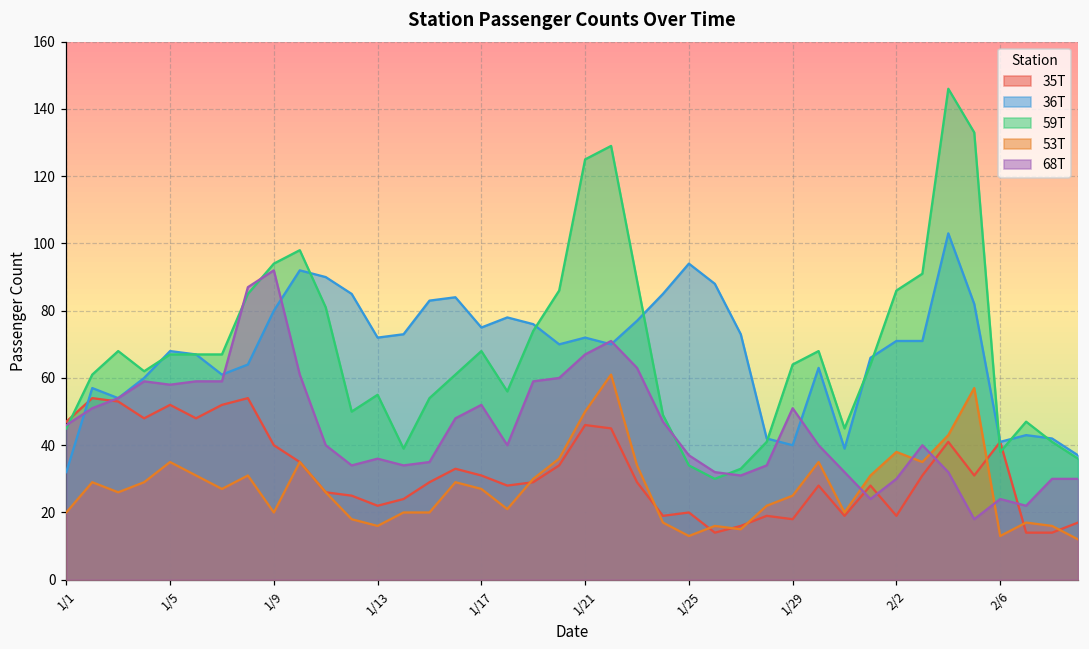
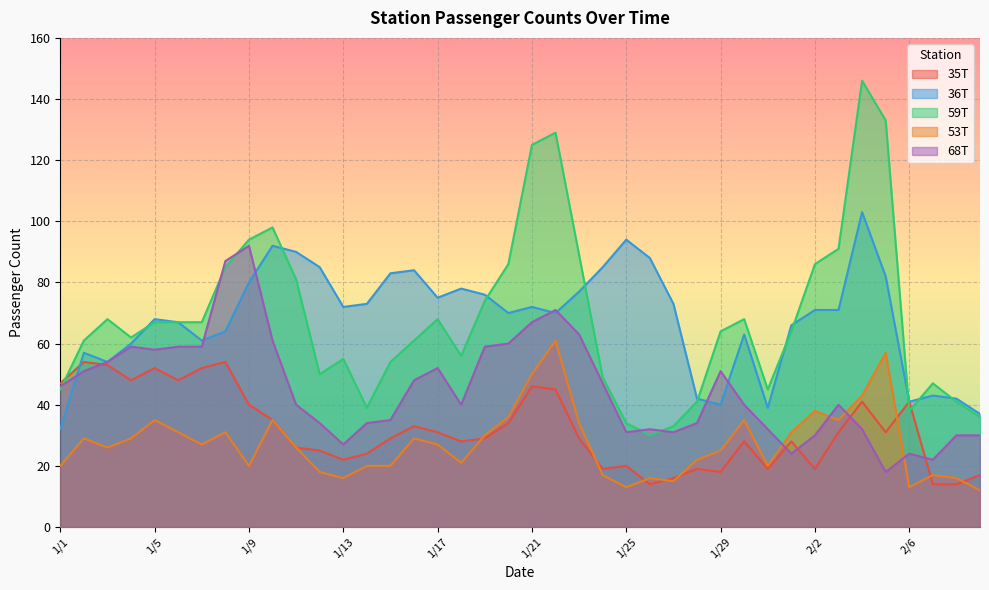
  {
    "36T": {
      "1/1": 32,
      "1/5": 68,
      "1/9": 80,
      "1/13": 72,
      "1/17": 75,
      "1/21": 72,
      "1/25": 94,
      "1/29": 40,
      "2/2": 71
    },
    "59T": {
      "1/1": 45,
      "1/5": 67,
      "1/9": 94,
      "1/13": 55,
      "1/17": 68,
      "1/21": 125,
      "1/25": 34,
      "1/29": 64,
      "2/2": 86,
      "2/6": 38
    },
    "68T": {
      "1/1": 46,
      "1/5": 58,
      "1/9": 92,
-     "1/13": 36,
+     "1/13": 27,
      "1/17": 52,
      "1/21": 67,
-     "1/25": 37,
+     "1/25": 31,
      "1/29": 51,
      "2/2": 30,
      "2/6": 24
    }
  }
